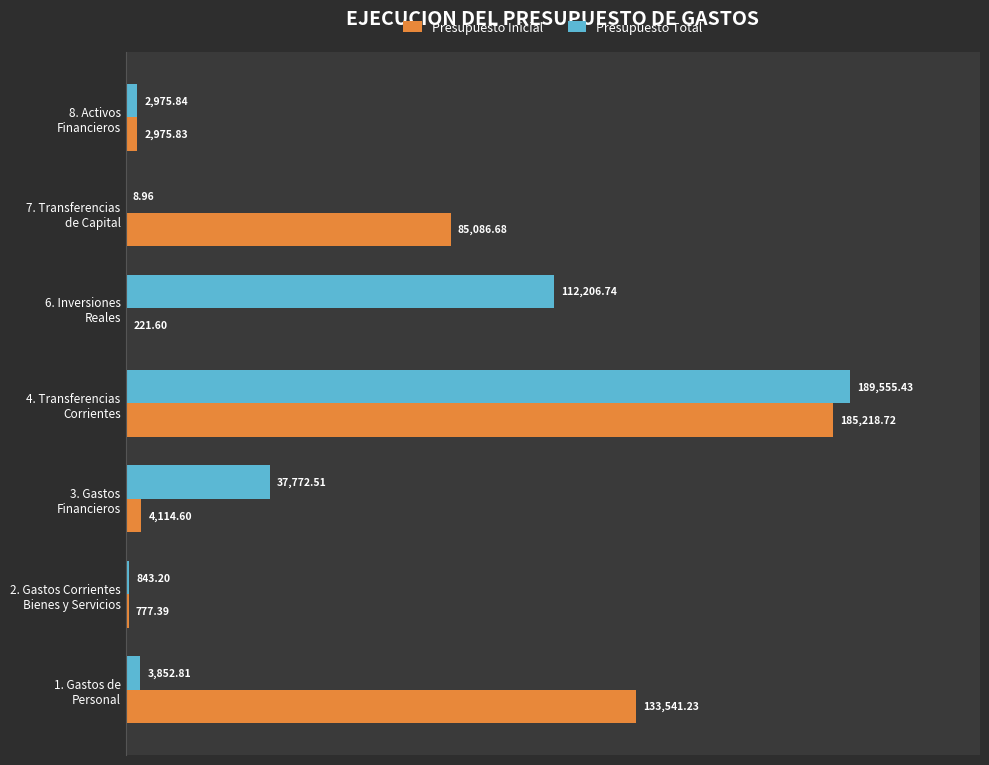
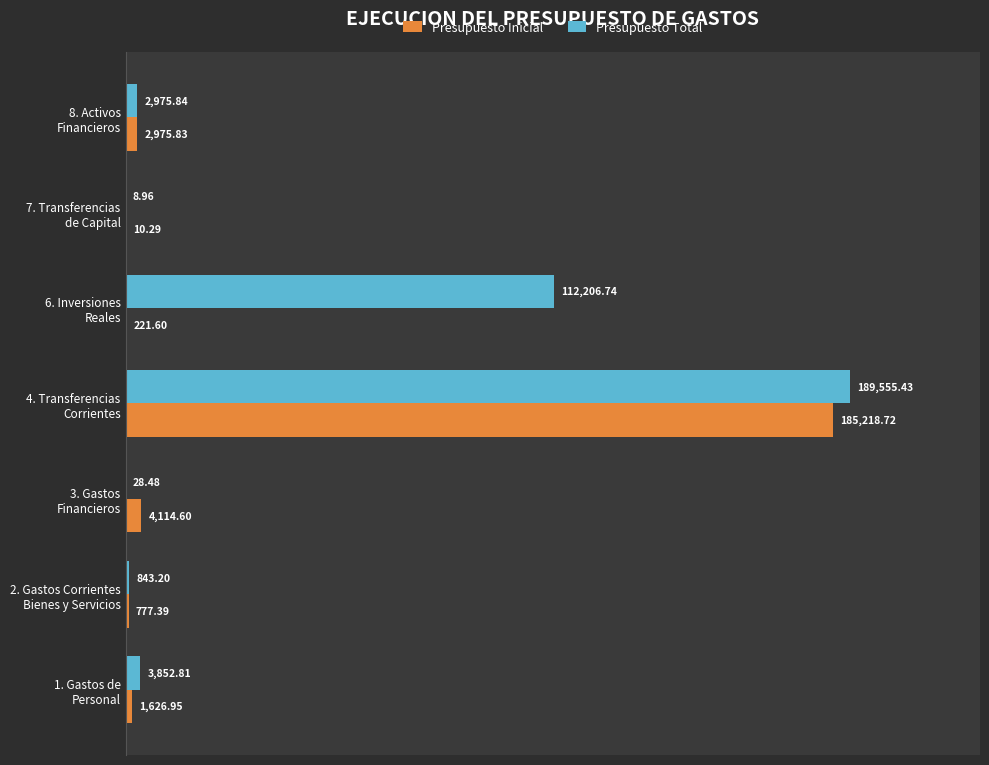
  {
    "Presupuesto Inicial": {
      "8. Activos Financieros": "2,975.83",
-     "7. Transferencias de Capital": "85,086.68",
+     "7. Transferencias de Capital": "10.29",
      "6. Inversiones Reales": "221.60",
      "4. Transferencias Corrientes": "185,218.72",
      "3. Gastos Financieros": "4,114.60",
      "2. Gastos Corrientes Bienes y Servicios": "777.39",
-     "1. Gastos de Personal": "133,541.23"
+     "1. Gastos de Personal": "1,626.95"
    },
    "Presupuesto Total": {
      "8. Activos Financieros": "2,975.84",
      "7. Transferencias de Capital": "8.96",
      "6. Inversiones Reales": "112,206.74",
      "4. Transferencias Corrientes": "189,555.43",
-     "3. Gastos Financieros": "37,772.51",
+     "3. Gastos Financieros": "28.48",
      "2. Gastos Corrientes Bienes y Servicios": "843.20",
      "1. Gastos de Personal": "3,852.81"
    }
  }
